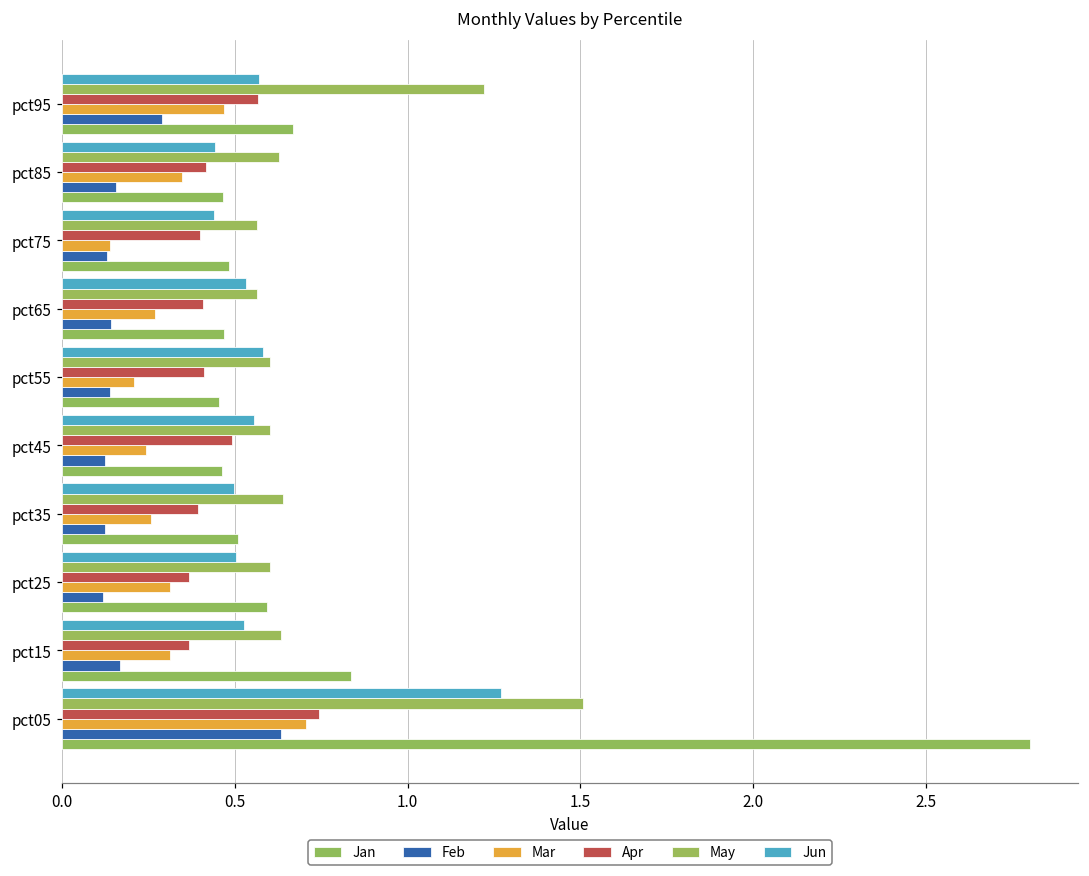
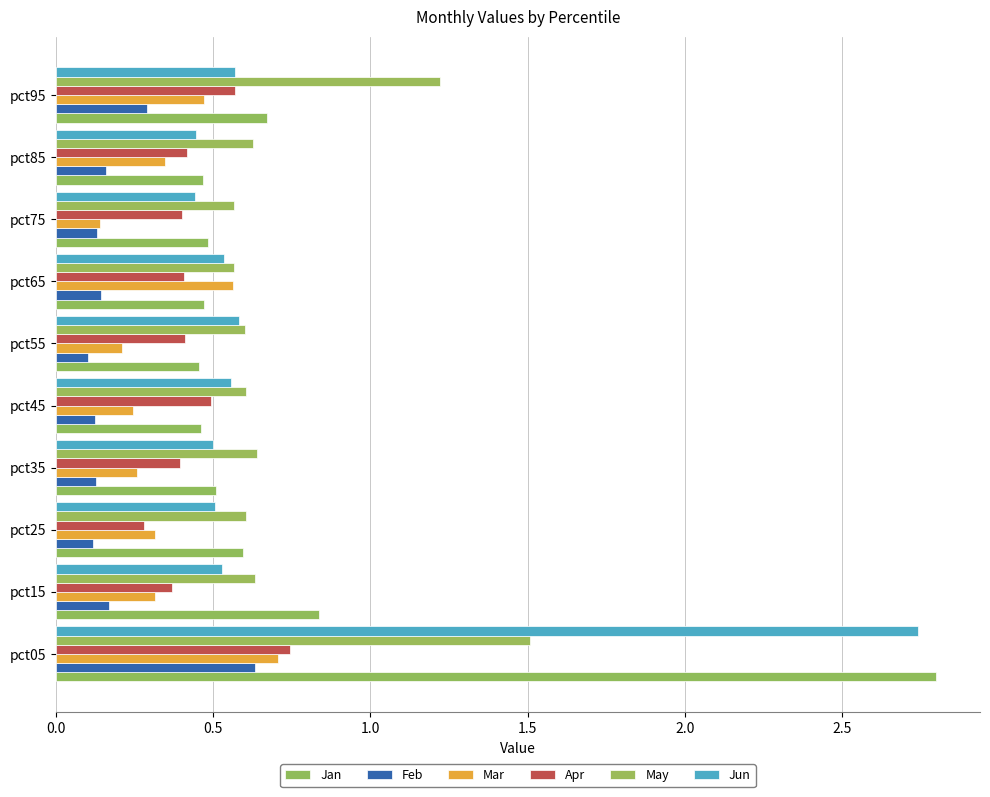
  {
    "Feb": {
      "pct95": 0.29,
      "pct85": 0.16,
      "pct75": 0.13,
      "pct65": 0.14,
-     "pct55": 0.14,
+     "pct55": 0.10,
      "pct45": 0.12,
      "pct35": 0.13,
      "pct25": 0.12,
      "pct15": 0.17,
      "pct05": 0.63
    },
    "Mar": {
      "pct95": 0.47,
      "pct85": 0.35,
      "pct75": 0.14,
-     "pct65": 0.27,
+     "pct65": 0.56,
      "pct55": 0.21,
      "pct45": 0.24,
      "pct35": 0.26,
      "pct25": 0.31,
      "pct15": 0.31,
      "pct05": 0.71
    },
    "Apr": {
      "pct95": 0.57,
      "pct85": 0.42,
      "pct75": 0.40,
      "pct65": 0.41,
      "pct55": 0.41,
      "pct45": 0.49,
      "pct35": 0.39,
-     "pct25": 0.37,
+     "pct25": 0.28,
      "pct15": 0.37,
      "pct05": 0.74
    },
    "Jun": {
      "pct95": 0.57,
      "pct85": 0.44,
      "pct75": 0.44,
      "pct65": 0.53,
      "pct55": 0.58,
      "pct45": 0.56,
      "pct35": 0.50,
      "pct25": 0.50,
      "pct15": 0.53,
-     "pct05": 1.27
+     "pct05": 2.74
    }
  }
